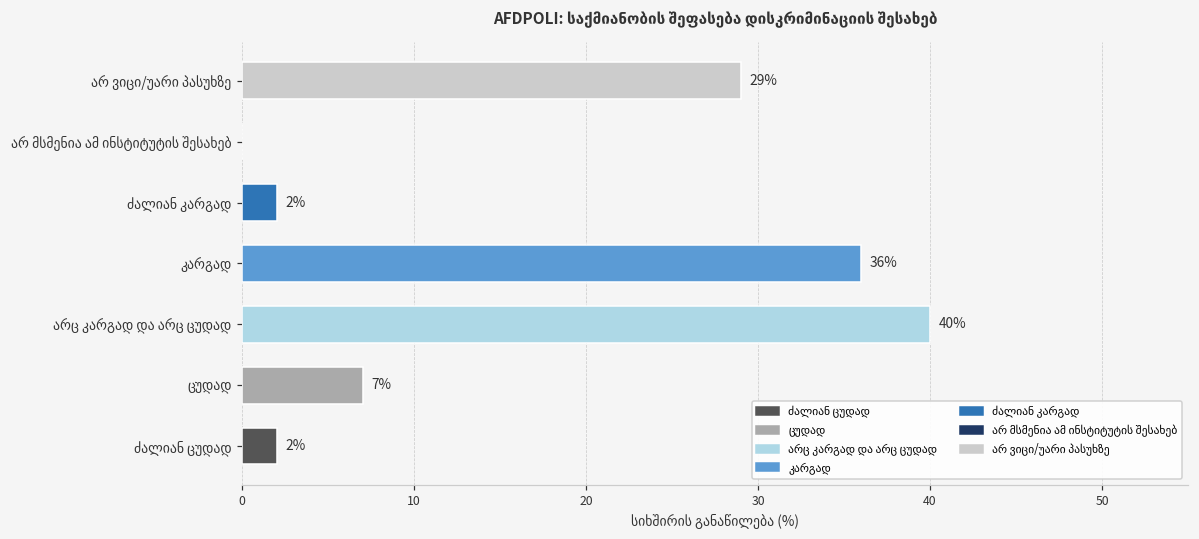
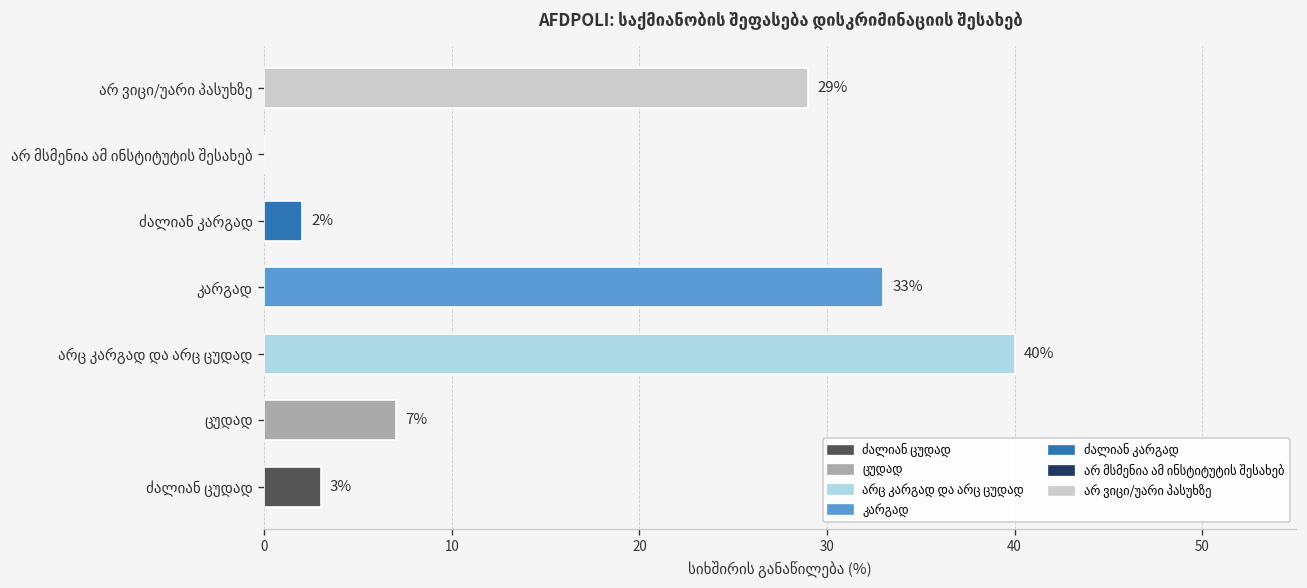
  {
    "არ ვიცი/უარი პასუხზე": "29%",
    "ძალიან კარგად": "2%",
-   "კარგად": "36%",
+   "კარგად": "33%",
    "არც კარგად და არც ცუდად": "40%",
    "ცუდად": "7%",
-   "ძალიან ცუდად": "2%"
+   "ძალიან ცუდად": "3%"
  }
